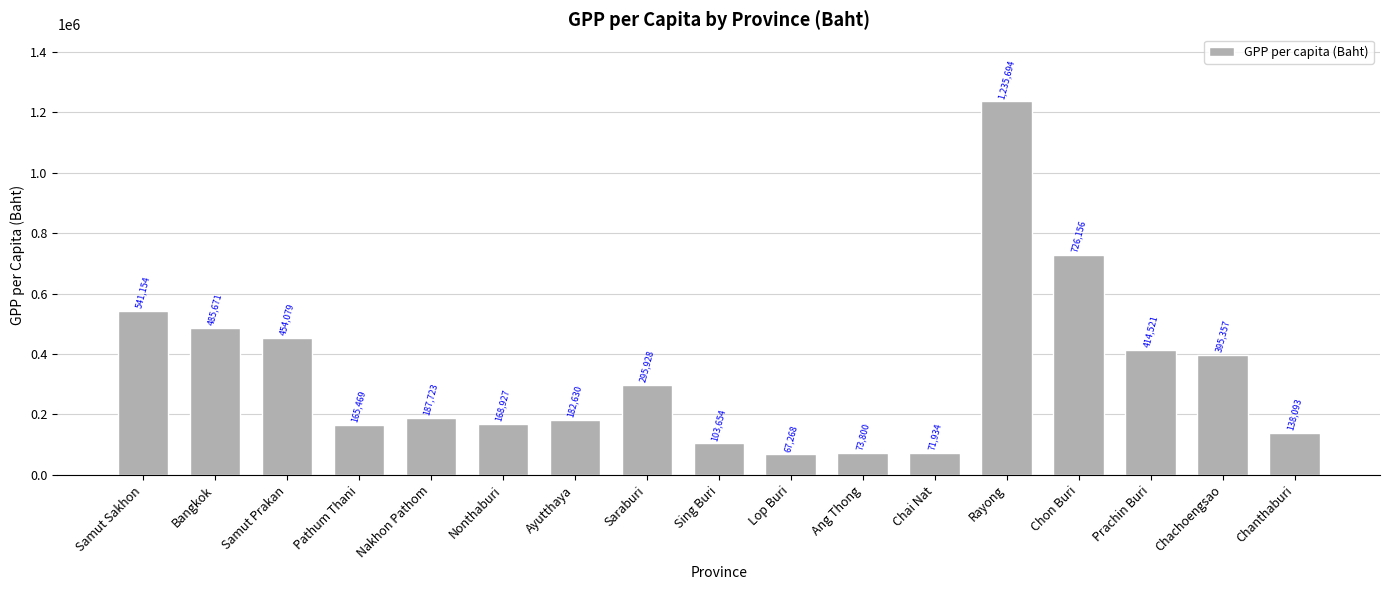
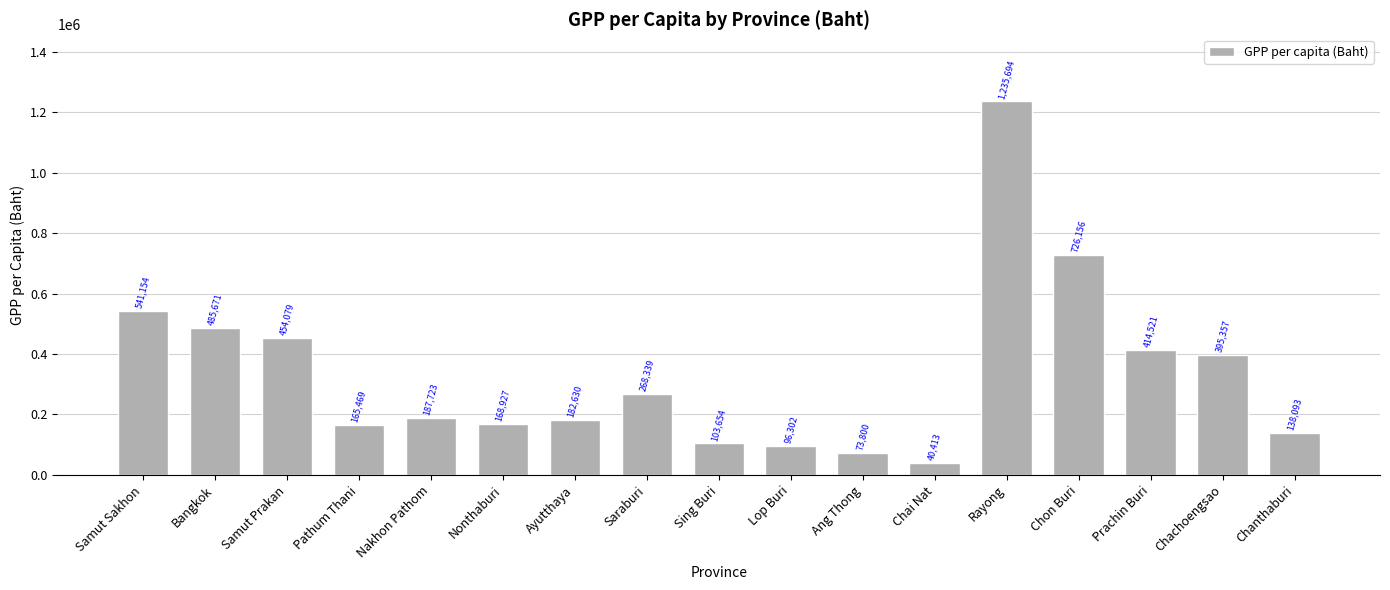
  {
    "Samut Prakan": "454,079",
    "Ayutthaya": "182,630",
-   "Saraburi": "295,928",
-   "Lop Buri": "67,268",
+   "Saraburi": "268,339",
+   "Lop Buri": "96,302",
    "Ang Thong": "73,800",
-   "Chai Nat": "71,934",
+   "Chai Nat": "40,413",
    "Prachin Buri": "414,521",
    "Chanthaburi": "138,093"
  }
